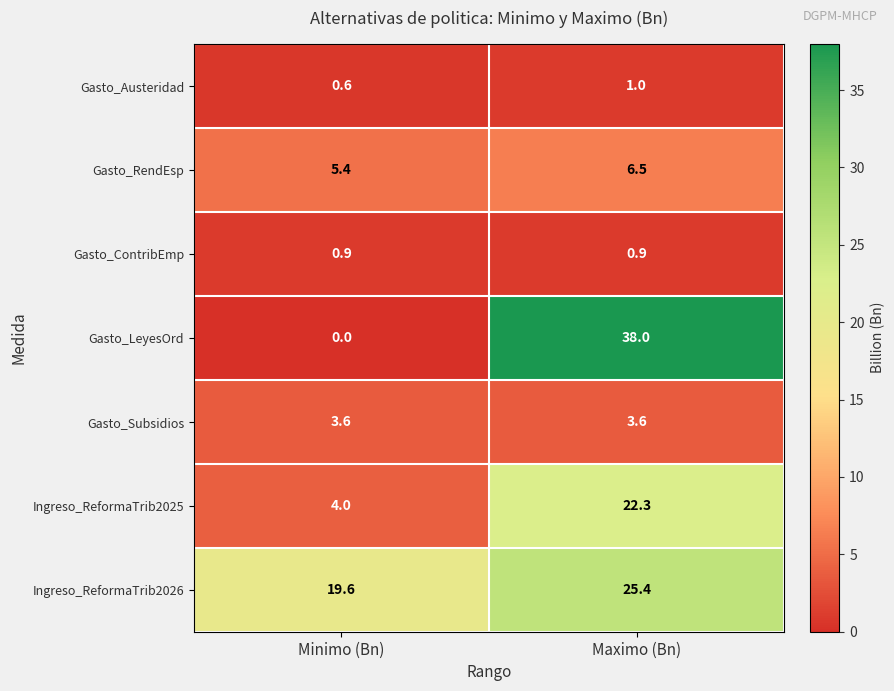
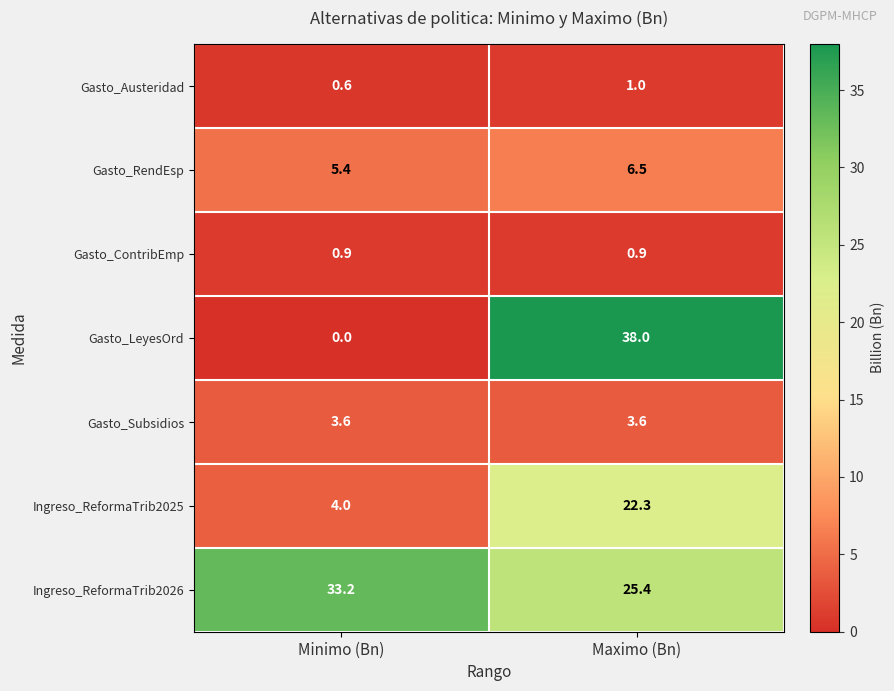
  {
    "Gasto_Austeridad": {
      "Minimo (Bn)": 0.6,
      "Maximo (Bn)": 1.0
    },
    "Gasto_RendEsp": {
      "Minimo (Bn)": 5.4,
      "Maximo (Bn)": 6.5
    },
    "Gasto_ContribEmp": {
      "Minimo (Bn)": 0.9,
      "Maximo (Bn)": 0.9
    },
    "Gasto_LeyesOrd": {
      "Minimo (Bn)": 0.0,
      "Maximo (Bn)": 38.0
    },
    "Gasto_Subsidios": {
      "Minimo (Bn)": 3.6,
      "Maximo (Bn)": 3.6
    },
    "Ingreso_ReformaTrib2025": {
      "Minimo (Bn)": 4.0,
      "Maximo (Bn)": 22.3
    },
    "Ingreso_ReformaTrib2026": {
-     "Minimo (Bn)": 19.6,
+     "Minimo (Bn)": 33.2,
      "Maximo (Bn)": 25.4
    }
  }
